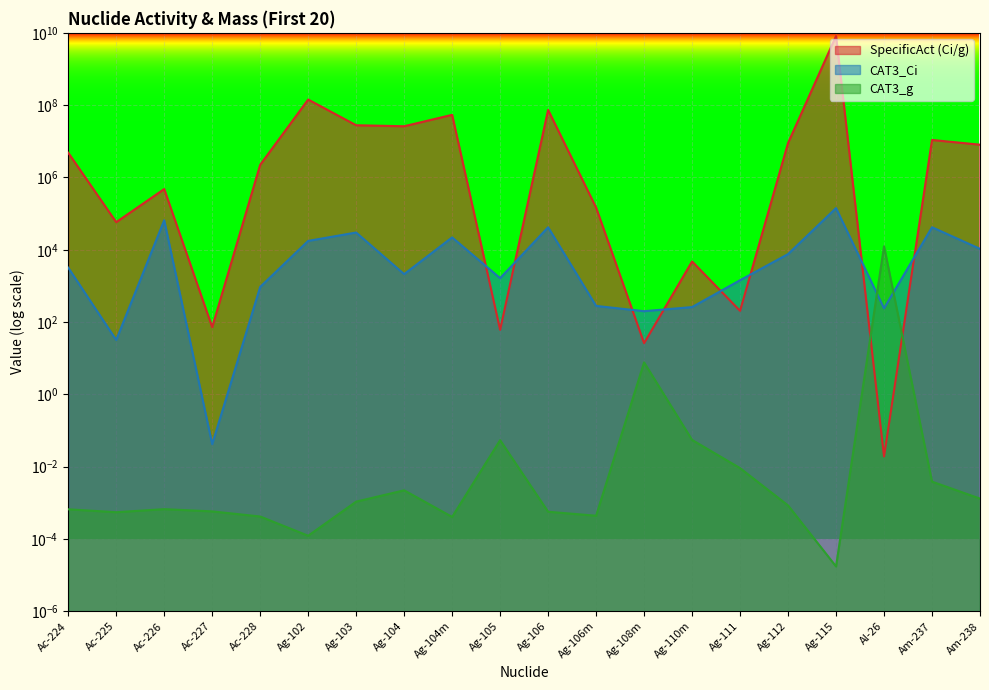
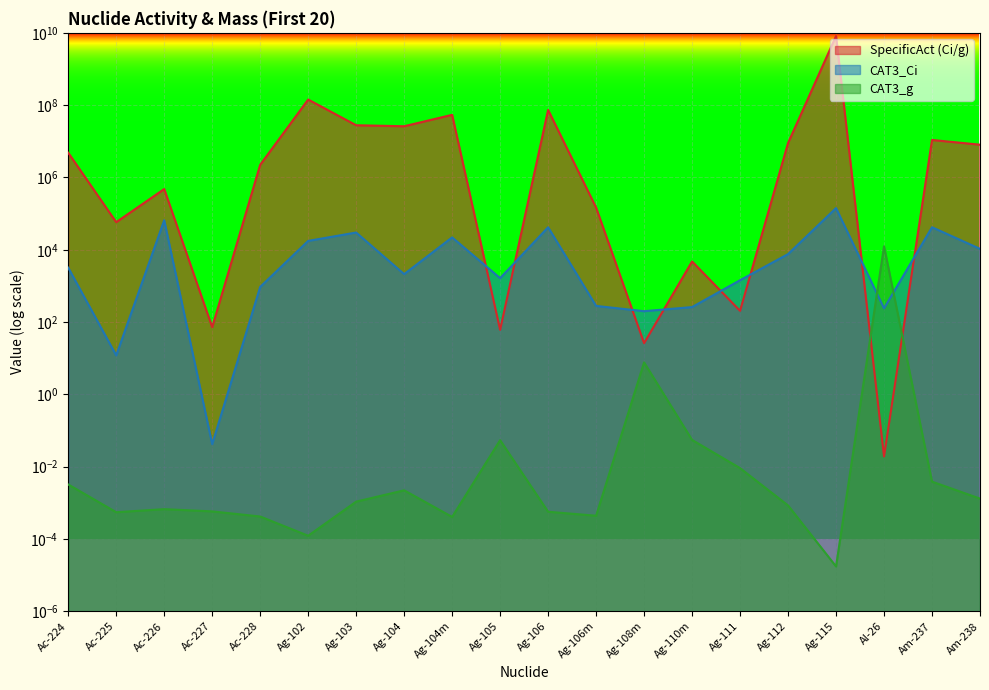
  {
    "SpecificAct (Ci/g)": {
      "Ac-224": 5000000,
      "Ac-225": 60000,
      "Ac-226": 500000,
      "Ac-227": 70,
      "Ac-228": 2000000,
      "Ag-102": 140000000,
      "Ag-103": 30000000,
      "Ag-104": 30000000,
      "Ag-104m": 50000000,
      "Ag-105": 60,
      "Ag-106": 70000000,
      "Ag-106m": 150000,
      "Ag-108m": 30,
      "Ag-110m": 5000,
      "Ag-111": 200,
      "Ag-112": 9000000,
      "Ag-115": 8000000000,
      "Al-26": 0.02,
      "Am-237": 11000000,
      "Am-238": 8000000
    },
    "CAT3_Ci": {
      "Ac-224": 3000,
-     "Ac-225": 30,
+     "Ac-225": 12,
      "Ac-226": 70000,
      "Ac-227": 0.04,
      "Ac-228": 900,
      "Ag-102": 20000,
      "Ag-103": 30000,
      "Ag-104": 2000,
      "Ag-104m": 20000,
      "Ag-105": 2000,
      "Ag-106": 40000,
      "Ag-106m": 300,
      "Ag-108m": 200,
      "Ag-110m": 300,
      "Ag-111": 1400,
      "Ag-112": 8000,
      "Ag-115": 140000,
      "Al-26": 200,
      "Am-237": 40000,
      "Am-238": 11000
    },
    "CAT3_g": {
-     "Ac-224": 0.0007,
+     "Ac-224": 0.003,
      "Ac-225": 0.0006,
      "Ac-226": 0.0007,
      "Ac-227": 0.0006,
      "Ac-228": 0.0004,
      "Ag-102": 0.00012,
      "Ag-103": 0.0011,
      "Ag-104": 0.002,
      "Ag-104m": 0.0004,
      "Ag-105": 0.05,
      "Ag-106": 0.0006,
      "Ag-106m": 0.0004,
      "Ag-108m": 8,
      "Ag-110m": 0.06,
      "Ag-111": 0.009,
      "Ag-112": 0.0008,
      "Ag-115": 0.00002,
      "Al-26": 13000,
      "Am-237": 0.004,
      "Am-238": 0.0013
    }
  }
